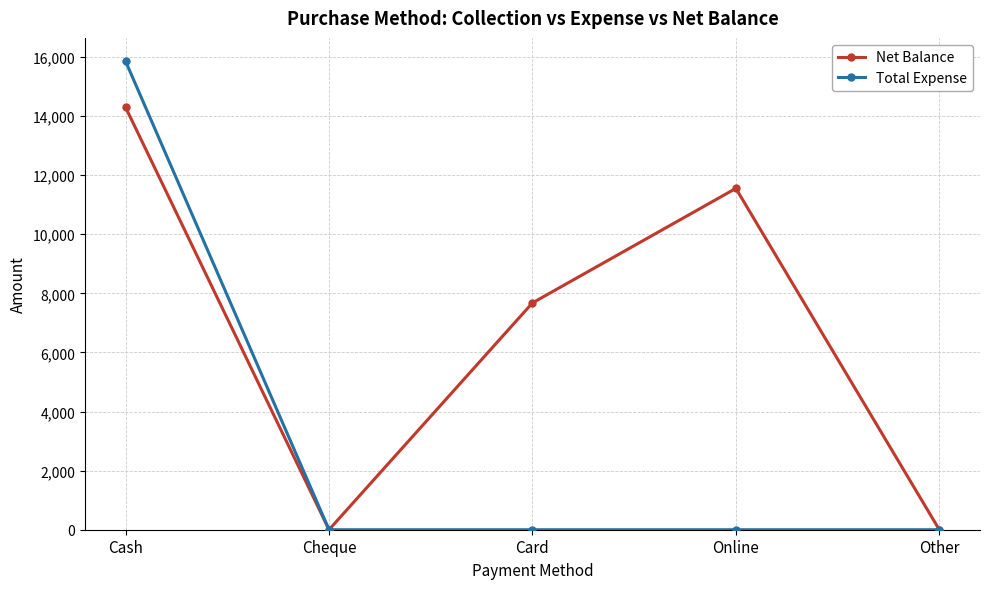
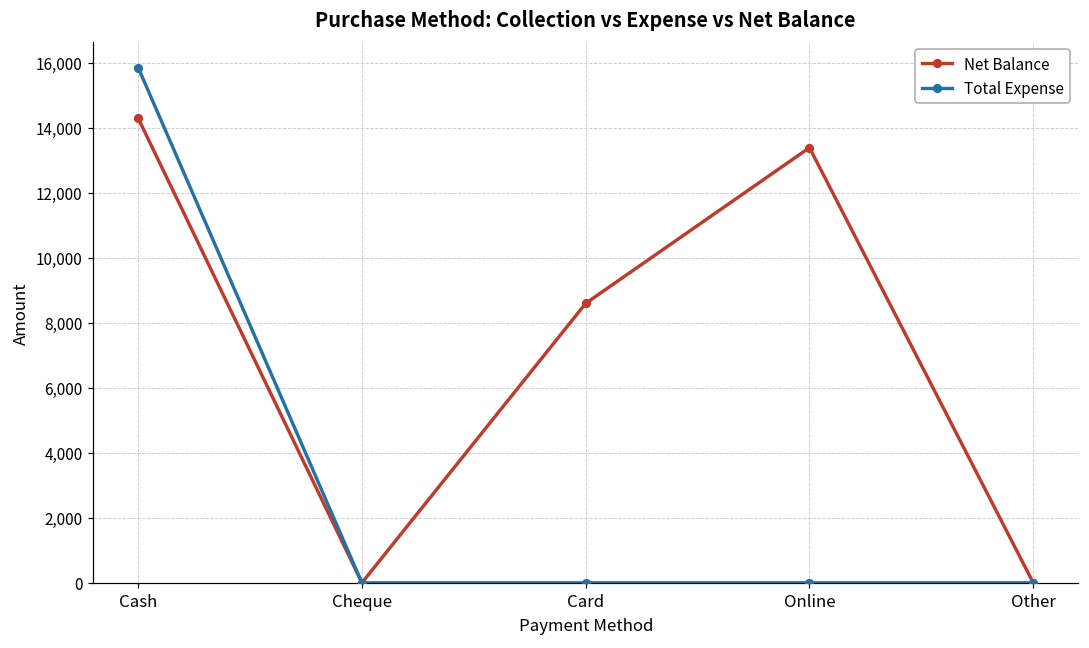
  {
    "Net Balance": {
      "Cash": "14,300",
-     "Card": "7,700",
-     "Online": "11,600"
+     "Card": "8,600",
+     "Online": "13,400"
    },
    "Total Expense": {
      "Cash": "15,900",
      "Card": "0",
      "Online": "0"
    }
  }
